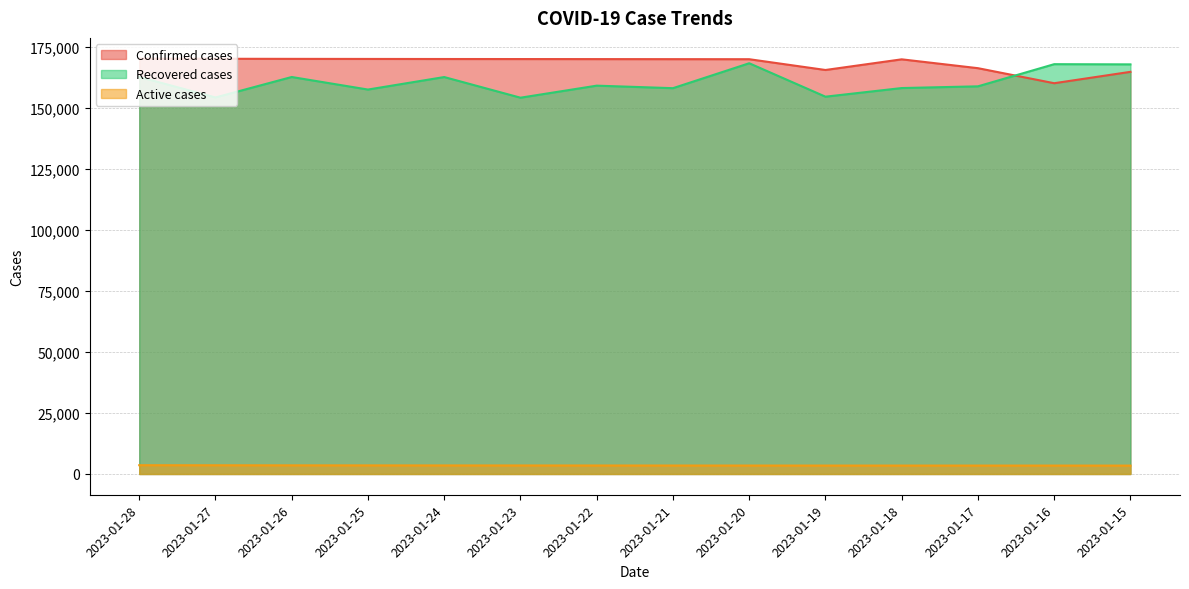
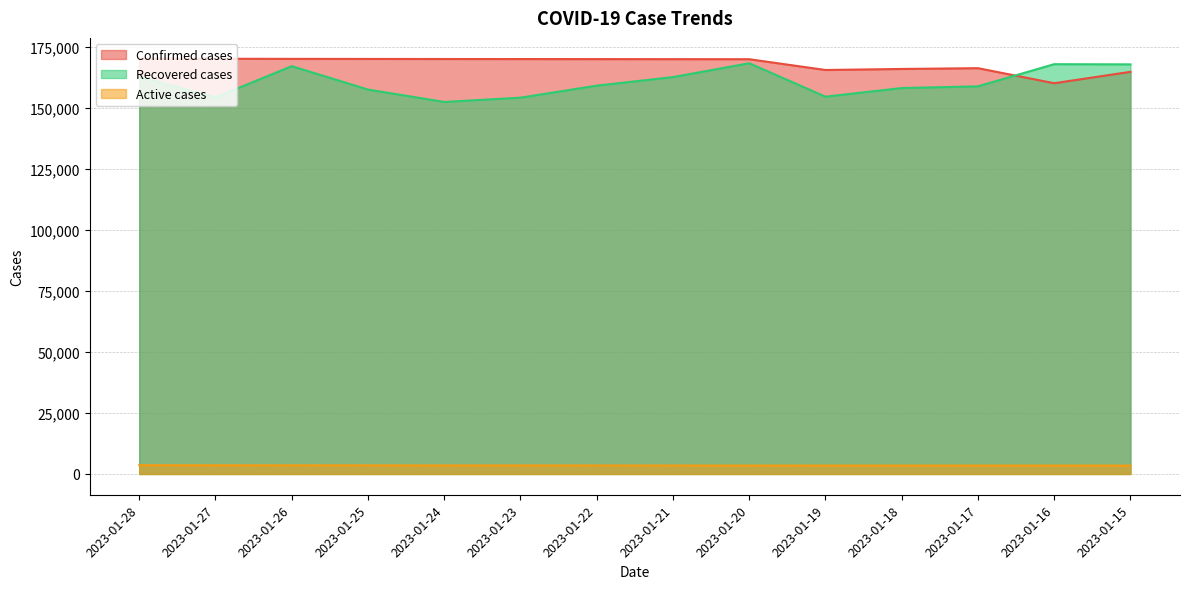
  {
    "Confirmed cases": {
      "2023-01-26": "170,000",
      "2023-01-25": "170,000",
      "2023-01-24": "170,000",
      "2023-01-23": "170,000",
      "2023-01-22": "170,000",
      "2023-01-21": "170,000",
      "2023-01-20": "170,000",
      "2023-01-19": "166,000",
-     "2023-01-18": "170,000",
+     "2023-01-18": "166,000",
      "2023-01-17": "166,000",
      "2023-01-16": "160,000",
      "2023-01-15": "165,000"
    },
    "Recovered cases": {
-     "2023-01-26": "163,000",
+     "2023-01-26": "167,000",
      "2023-01-25": "158,000",
-     "2023-01-24": "163,000",
+     "2023-01-24": "153,000",
      "2023-01-23": "154,000",
      "2023-01-22": "159,000",
-     "2023-01-21": "158,000",
+     "2023-01-21": "163,000",
      "2023-01-20": "168,000",
      "2023-01-19": "155,000",
      "2023-01-18": "158,000",
      "2023-01-17": "159,000",
      "2023-01-16": "168,000",
      "2023-01-15": "168,000"
    },
    "Active cases": {
      "2023-01-28": "4,000",
      "2023-01-27": "4,000",
      "2023-01-26": "4,000",
      "2023-01-25": "4,000",
      "2023-01-24": "4,000",
      "2023-01-23": "3,000",
      "2023-01-22": "3,000",
      "2023-01-21": "3,000",
      "2023-01-20": "3,000",
      "2023-01-19": "3,000",
      "2023-01-18": "3,000",
      "2023-01-17": "3,000",
      "2023-01-16": "3,000",
      "2023-01-15": "3,000"
    }
  }
